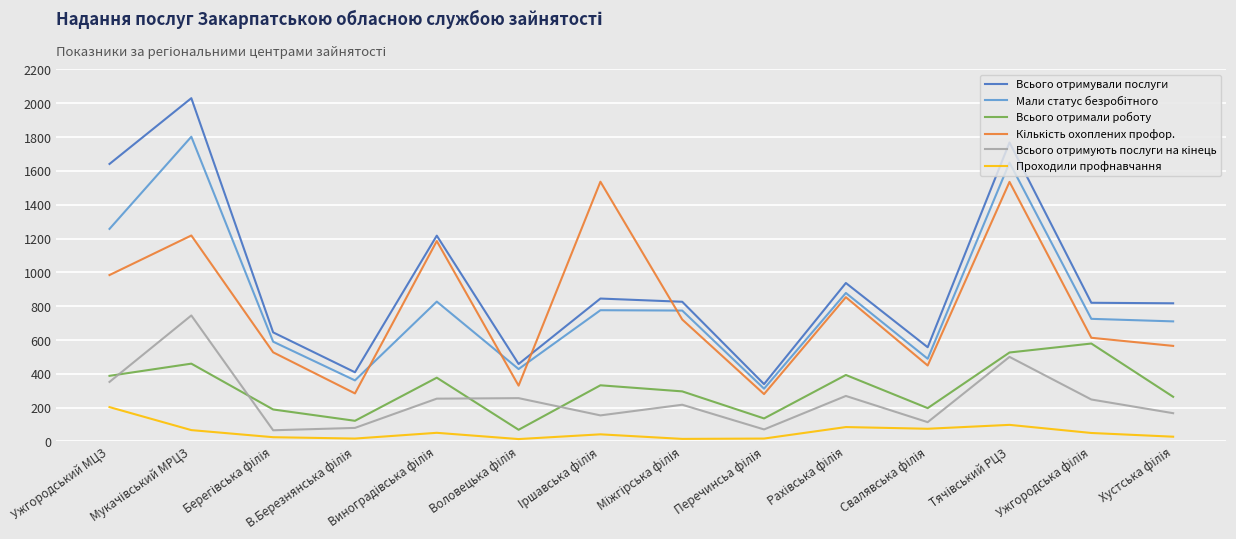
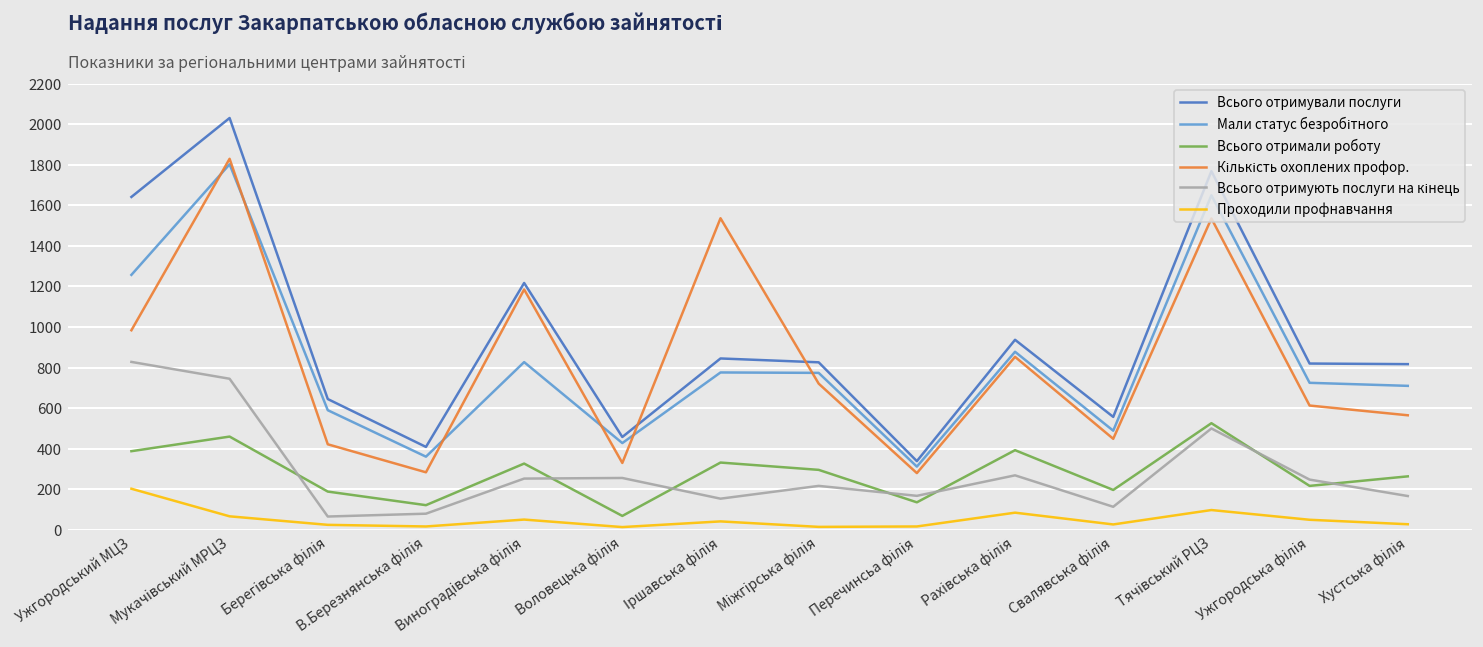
  {
    "Всього отримали роботу": {
      "Ужгородський МЦЗ": 390,
      "Мукачівський МРЦЗ": 460,
      "Берегівська філія": 190,
      "В.Березнянська філія": 120,
-     "Виноградівська філія": 380,
+     "Виноградівська філія": 330,
      "Воловецька філія": 70,
      "Іршавська філія": 330,
      "Міжгірська філія": 300,
      "Перечинсьа філія": 140,
      "Рахівська філія": 390,
      "Свалявська філія": 200,
      "Тячівський РЦЗ": 530,
-     "Ужгородська філія": 580,
+     "Ужгородська філія": 220,
      "Хустська філія": 260
    },
    "Кількість охоплених профор.": {
      "Ужгородський МЦЗ": 980,
-     "Мукачівський МРЦЗ": 1220,
-     "Берегівська філія": 530,
+     "Мукачівський МРЦЗ": 1830,
+     "Берегівська філія": 420,
      "В.Березнянська філія": 280,
      "Виноградівська філія": 1190,
      "Воловецька філія": 330,
      "Іршавська філія": 1540,
      "Міжгірська філія": 720,
      "Перечинсьа філія": 280,
      "Рахівська філія": 850,
      "Свалявська філія": 450,
      "Тячівський РЦЗ": 1540,
      "Ужгородська філія": 610,
      "Хустська філія": 570
    },
    "Всього отримують послуги на кінець": {
-     "Ужгородський МЦЗ": 350,
+     "Ужгородський МЦЗ": 830,
      "Мукачівський МРЦЗ": 750,
      "Берегівська філія": 70,
      "В.Березнянська філія": 80,
      "Виноградівська філія": 250,
      "Воловецька філія": 260,
      "Іршавська філія": 150,
      "Міжгірська філія": 220,
-     "Перечинсьа філія": 70,
+     "Перечинсьа філія": 170,
      "Рахівська філія": 270,
      "Свалявська філія": 110,
      "Тячівський РЦЗ": 500,
      "Ужгородська філія": 250,
      "Хустська філія": 170
    },
    "Проходили профнавчання": {
      "Ужгородський МЦЗ": 200,
      "Мукачівський МРЦЗ": 70,
      "Берегівська філія": 30,
      "В.Березнянська філія": 20,
      "Виноградівська філія": 50,
      "Воловецька філія": 10,
      "Іршавська філія": 40,
      "Міжгірська філія": 20,
      "Перечинсьа філія": 20,
      "Рахівська філія": 90,
-     "Свалявська філія": 80,
+     "Свалявська філія": 30,
      "Тячівський РЦЗ": 100,
      "Ужгородська філія": 50,
      "Хустська філія": 30
    }
  }
